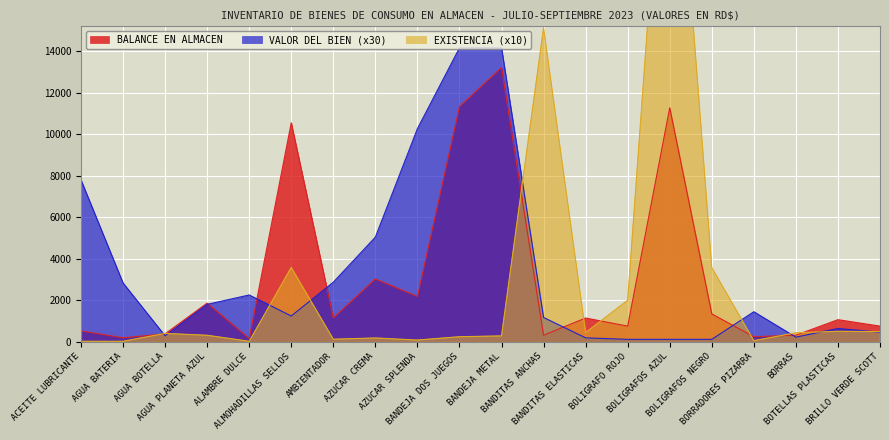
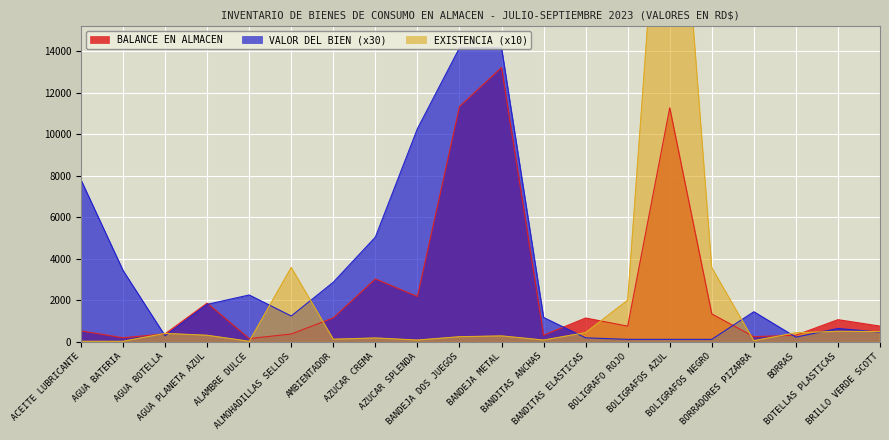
  {
    "BALANCE EN ALMACEN": {
      "ACEITE LUBRICANTE": 500,
      "AGUA BATERIA": 200,
      "ALAMBRE DULCE": 200,
-     "ALMOHADILLAS SELLOS": 10600,
+     "ALMOHADILLAS SELLOS": 400,
      "AMBIENTADOR": 1100,
      "AZUCAR CREMA": 3000,
      "AZUCAR SPLENDA": 2200,
      "BANDEJA DOS JUEGOS": 11300,
      "BANDEJA METAL": 13200,
      "BANDITAS ANCHAS": 300,
      "BANDITAS ELASTICAS": 1100,
      "BOLIGRAFO ROJO": 800,
      "BOLIGRAFOS AZUL": 11300,
      "BOLIGRAFOS NEGRO": 1300,
      "BORRADORES PIZARRA": 200,
      "BOTELLAS PLASTICAS": 1100,
      "BRILLO VERDE SCOTT": 800
    },
    "VALOR DEL BIEN (x30)": {
      "ACEITE LUBRICANTE": 7800,
-     "AGUA BATERIA": 2800,
+     "AGUA BATERIA": 3400,
      "ALAMBRE DULCE": 2300,
      "ALMOHADILLAS SELLOS": 1200,
      "AMBIENTADOR": 2900,
      "AZUCAR CREMA": 5000,
      "AZUCAR SPLENDA": 10300,
      "BANDITAS ANCHAS": 1200,
      "BANDITAS ELASTICAS": 200,
      "BOLIGRAFO ROJO": 100,
      "BOLIGRAFOS AZUL": 100,
      "BOLIGRAFOS NEGRO": 100,
      "BORRADORES PIZARRA": 1400,
      "BOTELLAS PLASTICAS": 600
    },
    "EXISTENCIA (x10)": {
      "ACEITE LUBRICANTE": 0,
      "AGUA BATERIA": 0,
      "AGUA PLANETA AZUL": 300,
      "ALAMBRE DULCE": 0,
      "ALMOHADILLAS SELLOS": 3600,
      "AMBIENTADOR": 100,
      "AZUCAR CREMA": 200,
      "AZUCAR SPLENDA": 100,
      "BANDEJA DOS JUEGOS": 200,
      "BANDEJA METAL": 300,
-     "BANDITAS ANCHAS": 15100,
+     "BANDITAS ANCHAS": 100,
      "BANDITAS ELASTICAS": 400,
      "BOLIGRAFO ROJO": 2000,
      "BOLIGRAFOS NEGRO": 3600,
      "BORRADORES PIZARRA": 100,
      "BOTELLAS PLASTICAS": 500
    }
  }
